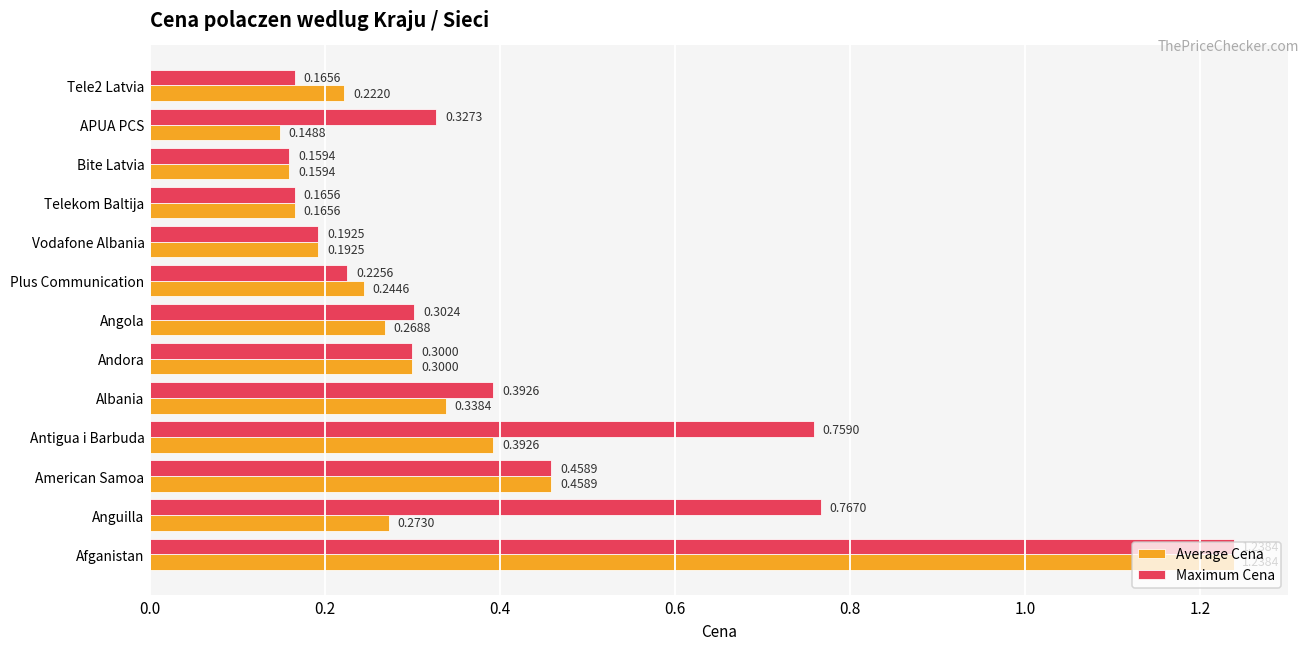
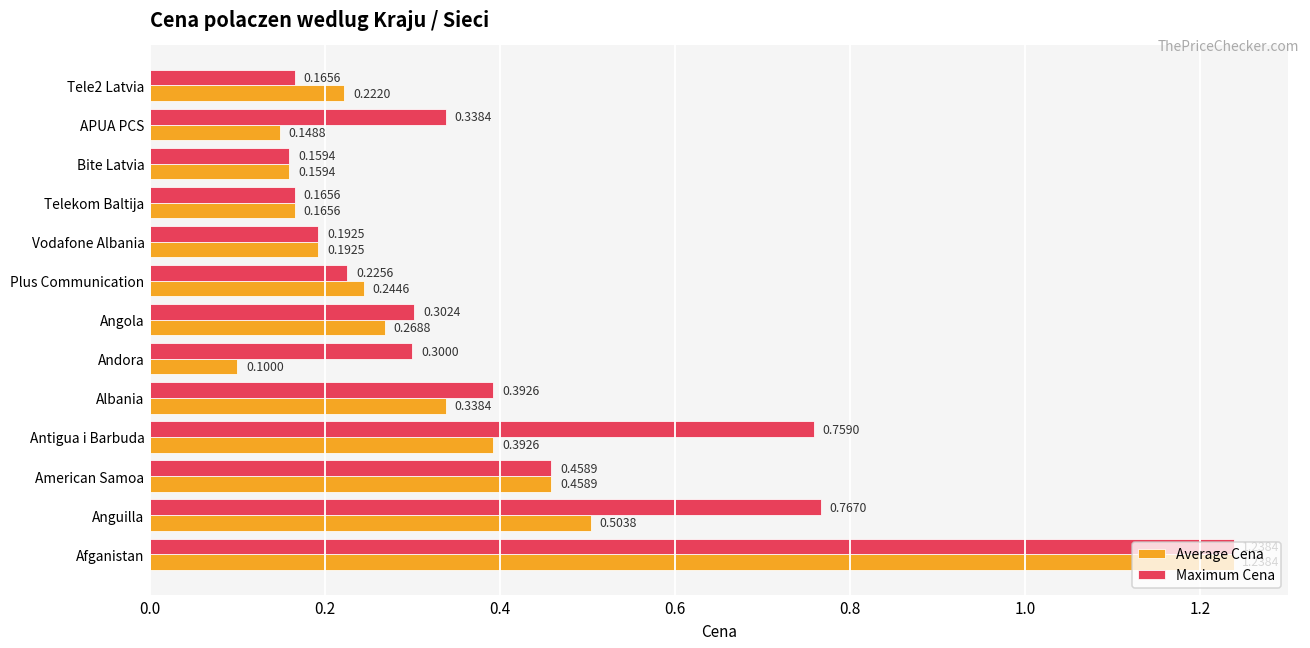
  {
    "Average Cena": {
      "Tele2 Latvia": 0.2220,
      "APUA PCS": 0.1488,
      "Bite Latvia": 0.1594,
      "Telekom Baltija": 0.1656,
      "Vodafone Albania": 0.1925,
      "Plus Communication": 0.2446,
      "Angola": 0.2688,
-     "Andora": 0.3000,
+     "Andora": 0.1000,
      "Albania": 0.3384,
      "Antigua i Barbuda": 0.3926,
      "American Samoa": 0.4589,
-     "Anguilla": 0.2730
+     "Anguilla": 0.5038
    },
    "Maximum Cena": {
      "Tele2 Latvia": 0.1656,
-     "APUA PCS": 0.3273,
+     "APUA PCS": 0.3384,
      "Bite Latvia": 0.1594,
      "Telekom Baltija": 0.1656,
      "Vodafone Albania": 0.1925,
      "Plus Communication": 0.2256,
      "Angola": 0.3024,
      "Andora": 0.3000,
      "Albania": 0.3926,
      "Antigua i Barbuda": 0.7590,
      "American Samoa": 0.4589,
      "Anguilla": 0.7670
    }
  }
